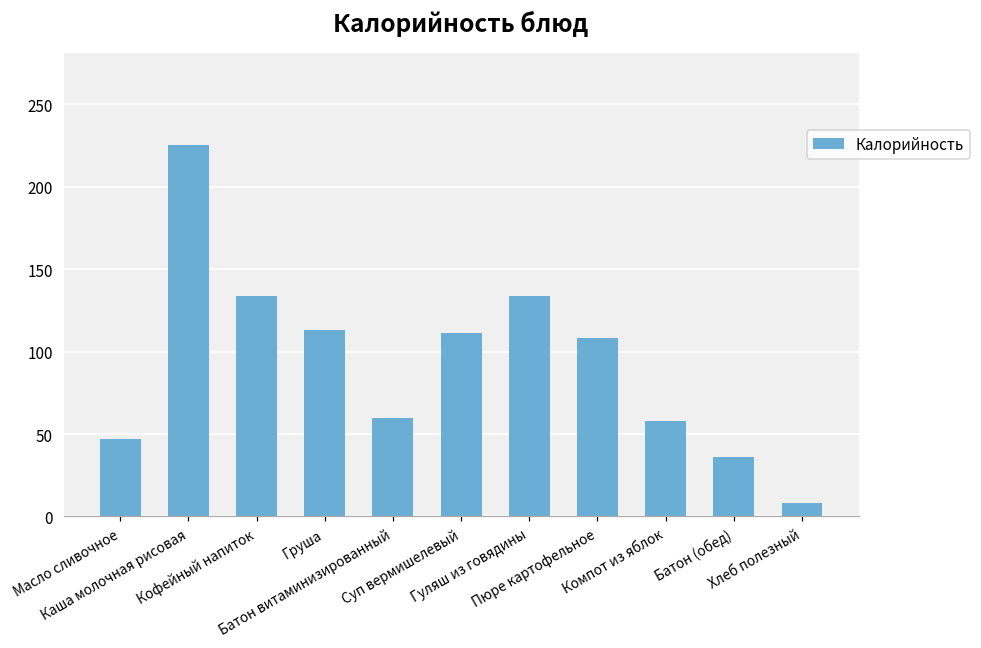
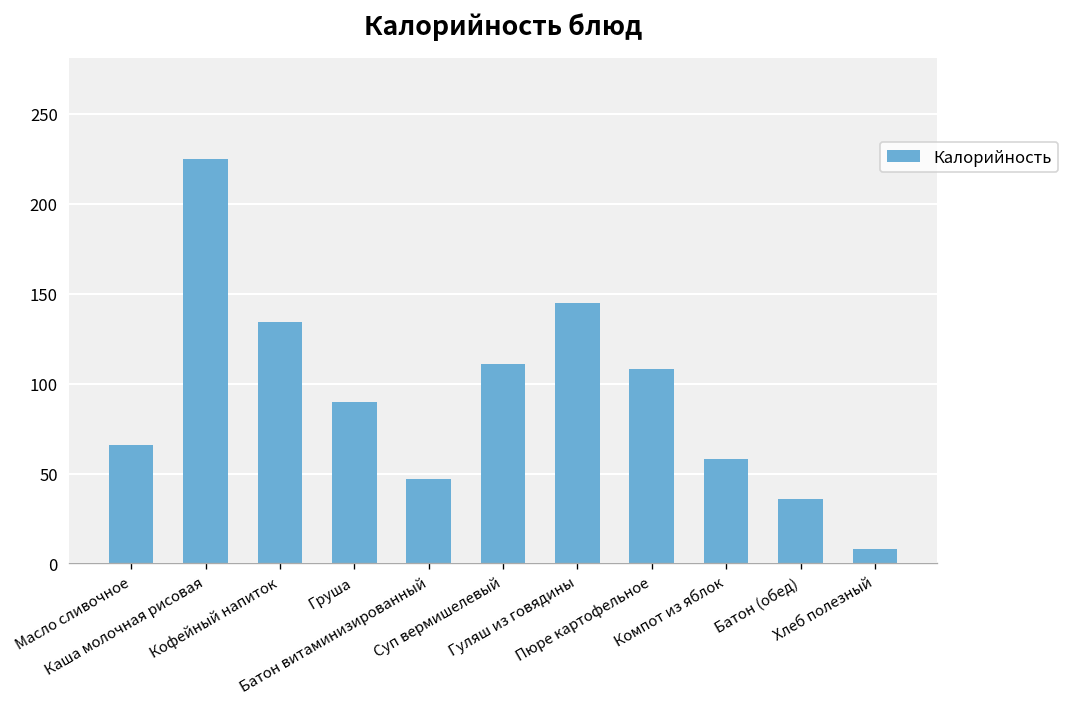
  {
-   "Масло сливочное": 47,
+   "Масло сливочное": 66,
    "Каша молочная рисовая": 225,
    "Кофейный напиток": 134,
-   "Груша": 113,
-   "Батон витаминизированный": 60,
+   "Груша": 90,
+   "Батон витаминизированный": 47,
    "Суп вермишелевый": 111,
-   "Гуляш из говядины": 134,
+   "Гуляш из говядины": 145,
    "Пюре картофельное": 108,
    "Компот из яблок": 58,
    "Батон (обед)": 36,
    "Хлеб полезный": 8
  }
